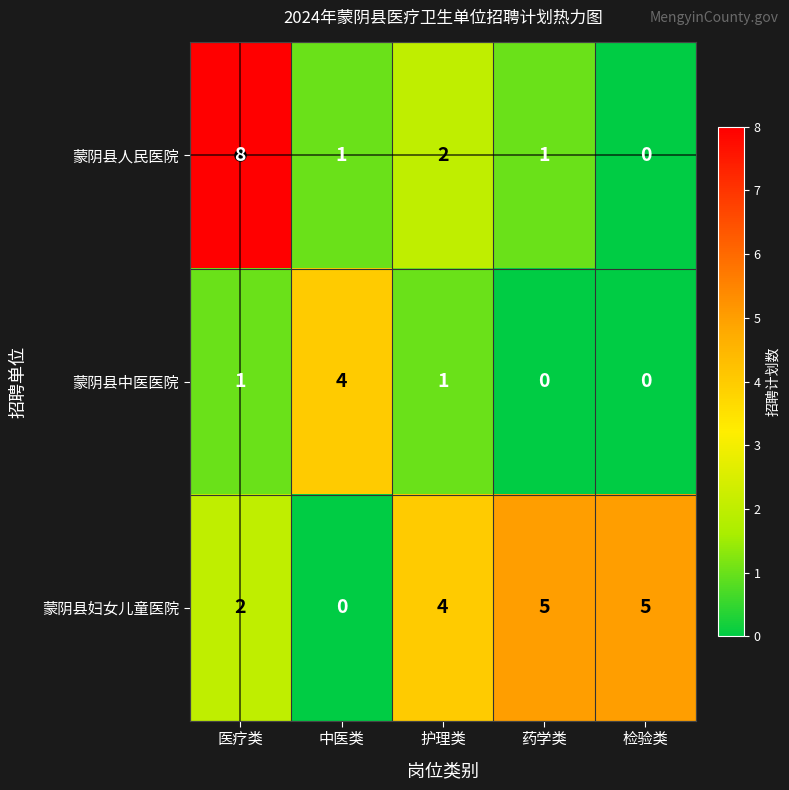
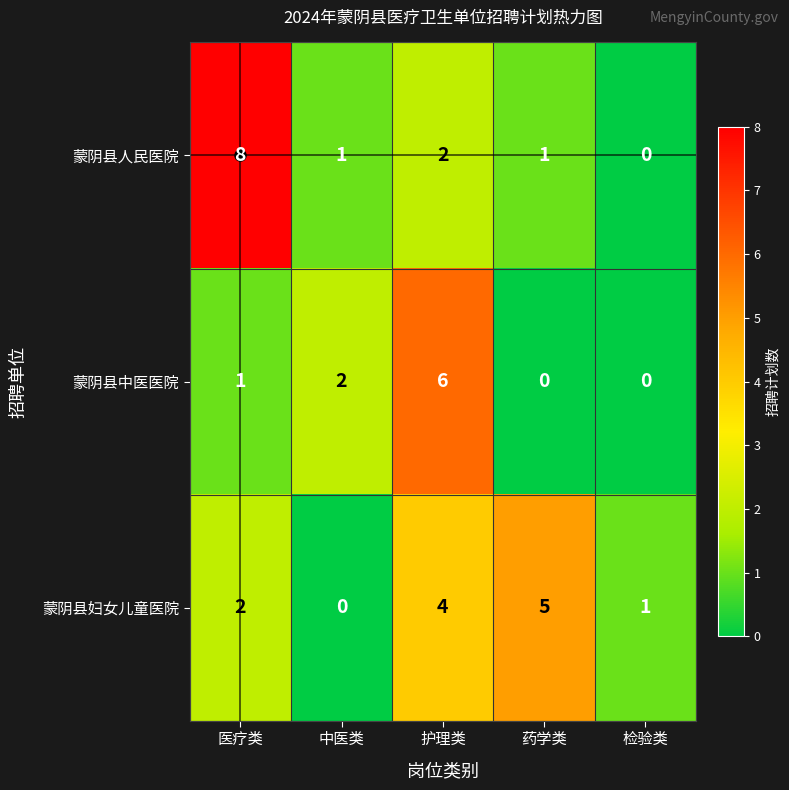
  {
    "蒙阴县人民医院": {
      "中医类": 1,
      "护理类": 2,
      "药学类": 1,
      "检验类": 0
    },
    "蒙阴县中医医院": {
      "医疗类": 1,
-     "中医类": 4,
-     "护理类": 1,
+     "中医类": 2,
+     "护理类": 6,
      "药学类": 0,
      "检验类": 0
    },
    "蒙阴县妇女儿童医院": {
      "医疗类": 2,
      "中医类": 0,
      "护理类": 4,
      "药学类": 5,
-     "检验类": 5
+     "检验类": 1
    }
  }
